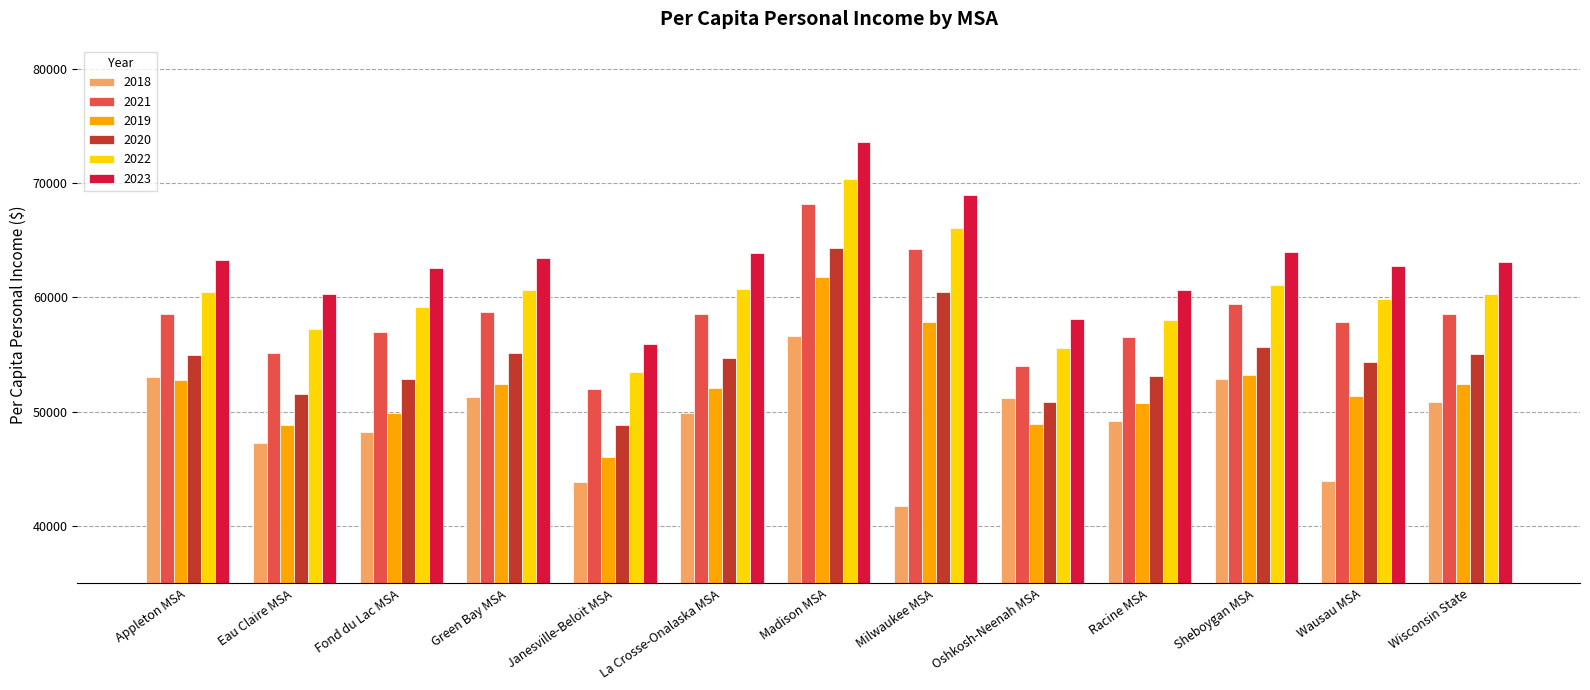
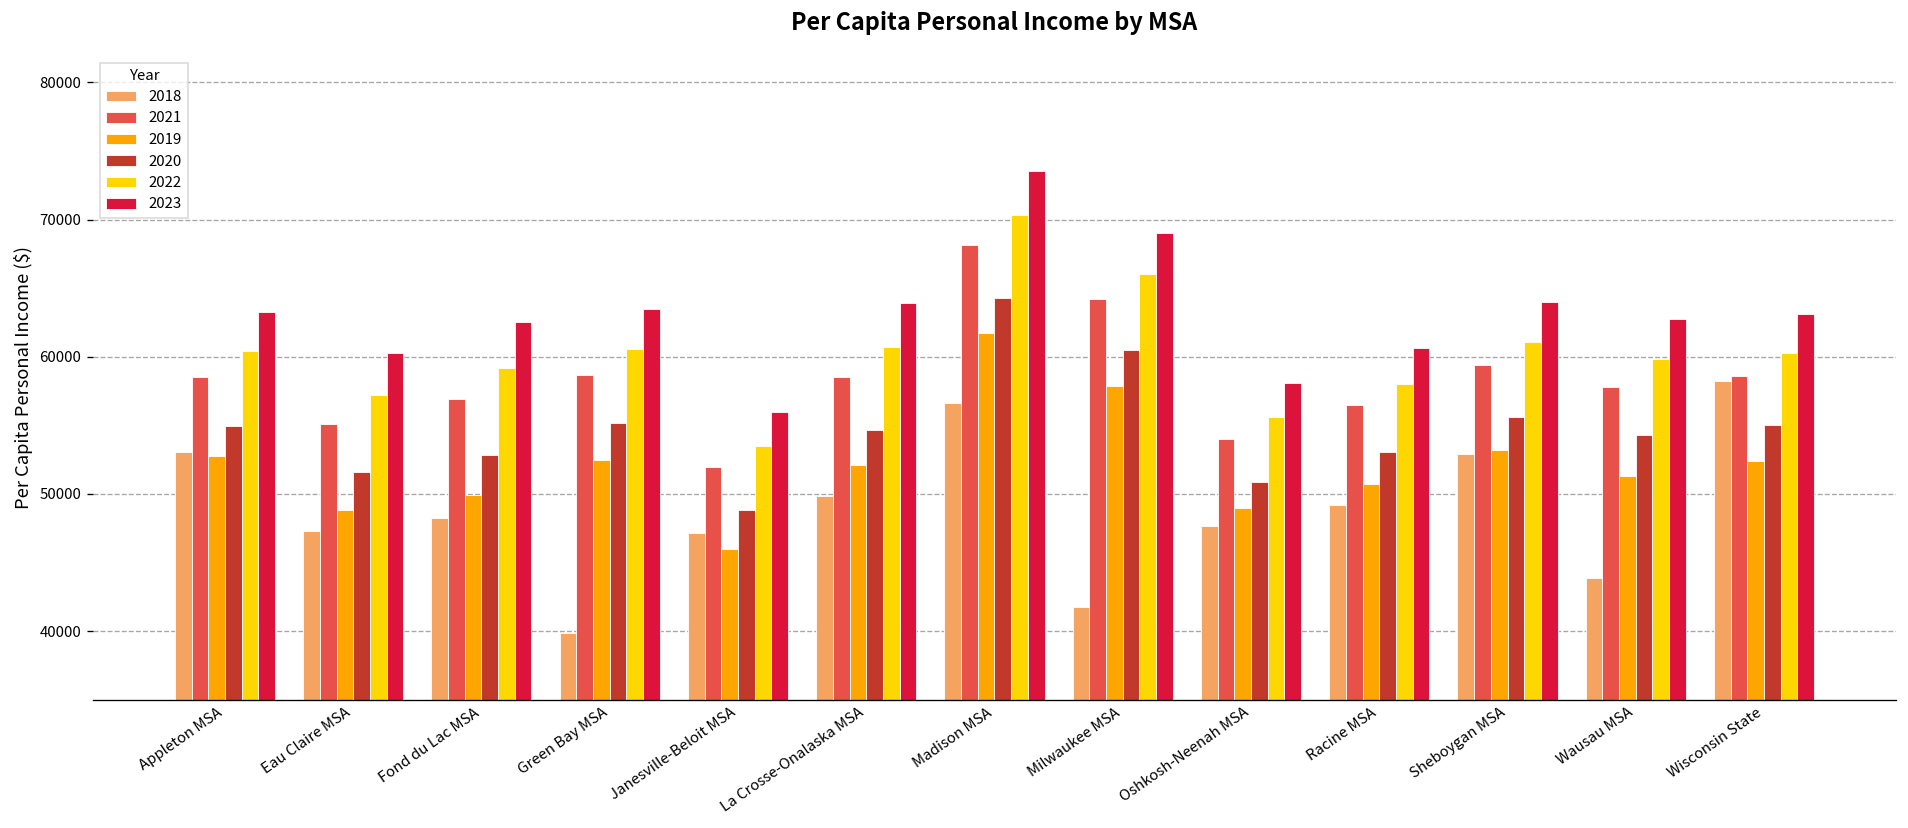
  {
    "2018": {
      "Appleton MSA": 53100,
      "Eau Claire MSA": 47300,
      "Fond du Lac MSA": 48200,
-     "Green Bay MSA": 51300,
-     "Janesville-Beloit MSA": 43900,
+     "Green Bay MSA": 39800,
+     "Janesville-Beloit MSA": 47100,
      "La Crosse-Onalaska MSA": 49900,
      "Madison MSA": 56600,
      "Milwaukee MSA": 41700,
-     "Oshkosh-Neenah MSA": 51200,
+     "Oshkosh-Neenah MSA": 47600,
      "Racine MSA": 49200,
      "Sheboygan MSA": 52900,
      "Wausau MSA": 43900,
-     "Wisconsin State": 50800
+     "Wisconsin State": 58200
    }
  }
